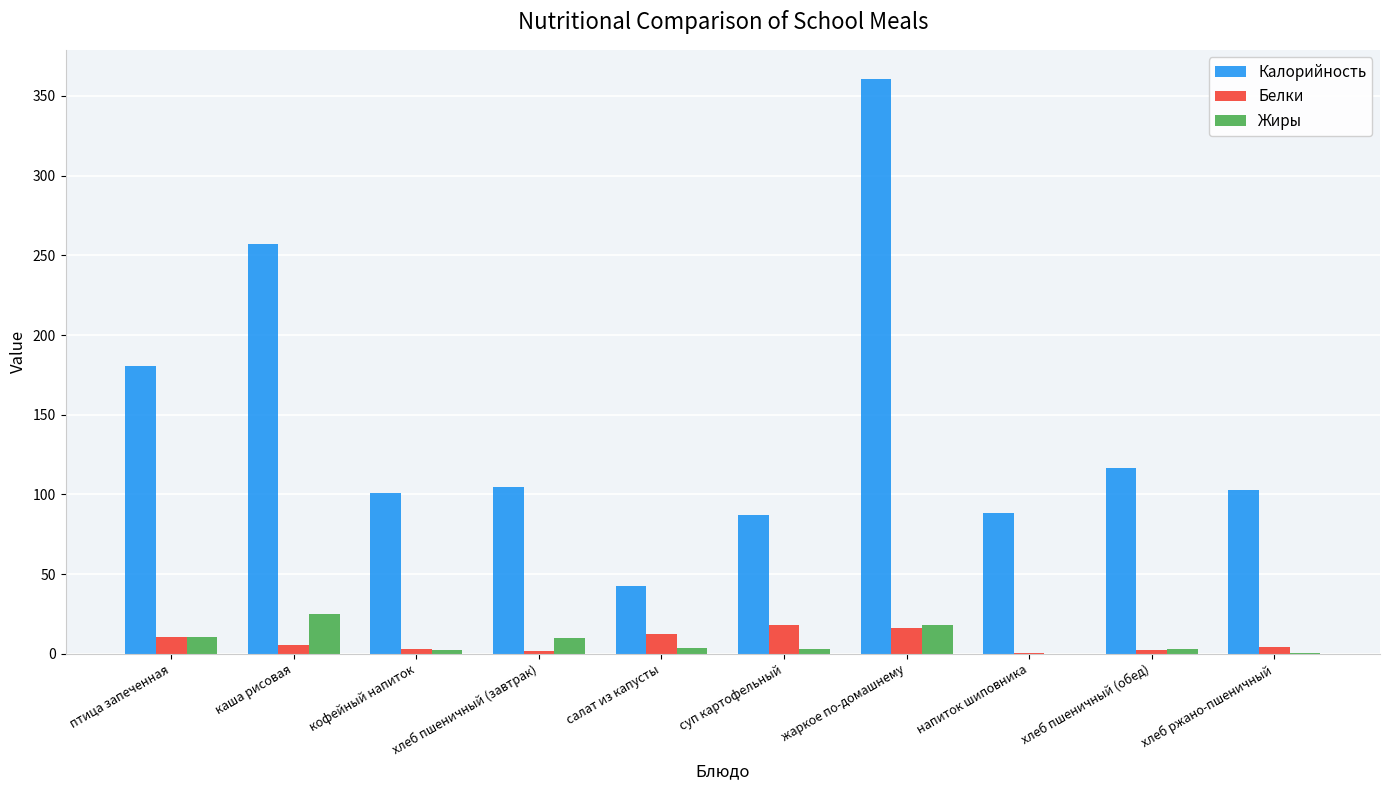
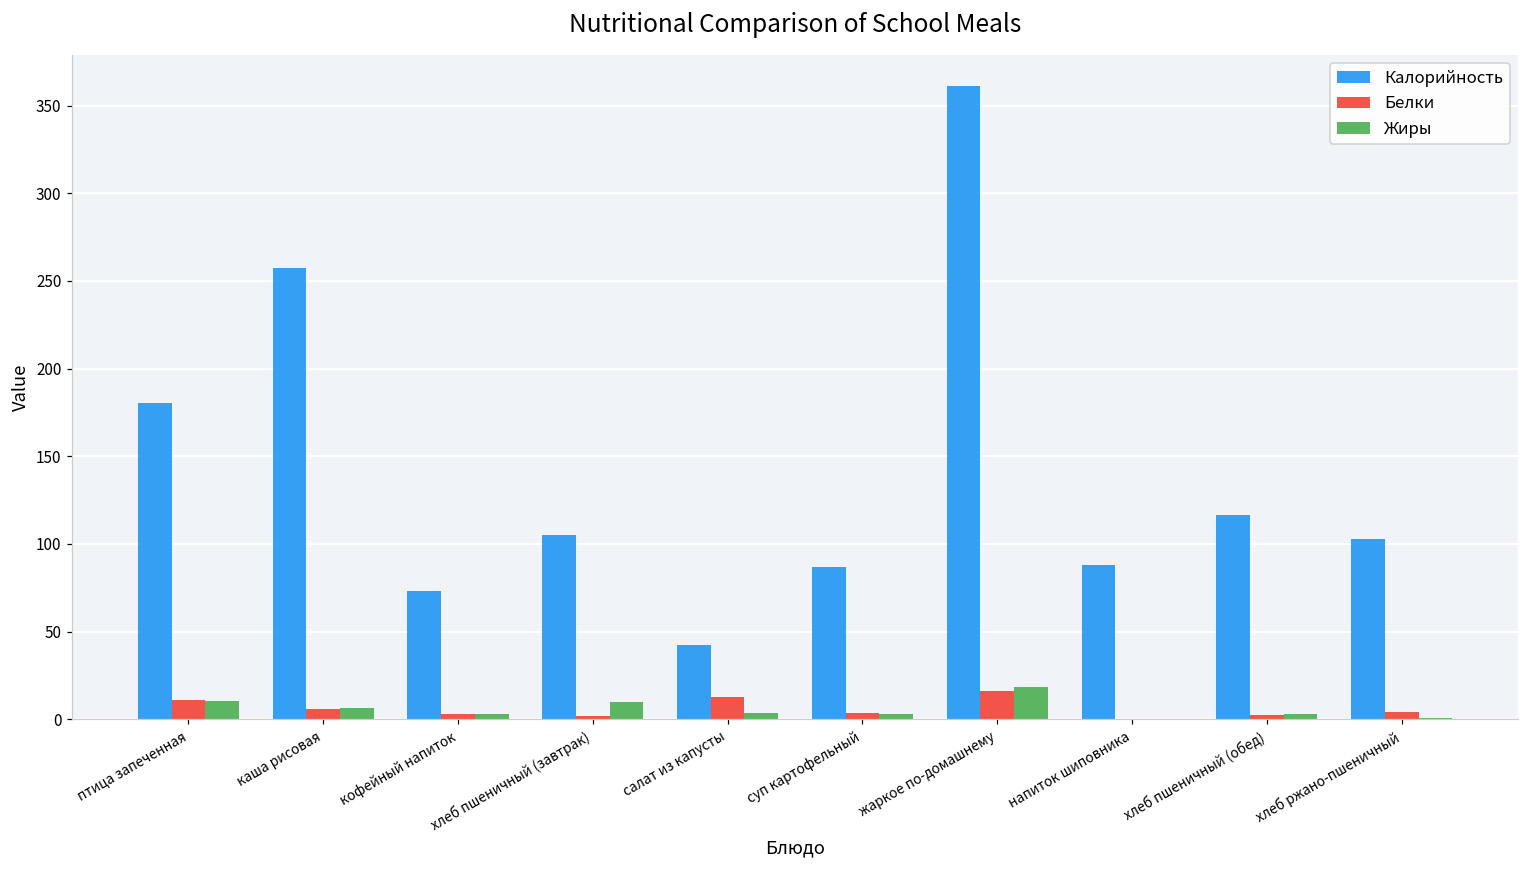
  {
    "Калорийность": {
      "птица запеченная": 180,
      "каша рисовая": 257,
-     "кофейный напиток": 101,
+     "кофейный напиток": 73,
      "хлеб пшеничный (завтрак)": 105,
      "салат из капусты": 42,
      "суп картофельный": 87,
      "жаркое по-домашнему": 361,
      "напиток шиповника": 88,
      "хлеб пшеничный (обед)": 117,
      "хлеб ржано-пшеничный": 103
    },
    "Белки": {
      "птица запеченная": 11,
      "каша рисовая": 6,
      "кофейный напиток": 3,
      "хлеб пшеничный (завтрак)": 2,
      "салат из капусты": 12,
-     "суп картофельный": 18,
+     "суп картофельный": 4,
      "жаркое по-домашнему": 16,
      "хлеб пшеничный (обед)": 2,
      "хлеб ржано-пшеничный": 4
    },
    "Жиры": {
      "птица запеченная": 10,
-     "каша рисовая": 25,
+     "каша рисовая": 6,
      "кофейный напиток": 3,
      "хлеб пшеничный (завтрак)": 10,
      "салат из капусты": 4,
      "суп картофельный": 3,
      "жаркое по-домашнему": 18,
      "напиток шиповника": 0,
      "хлеб пшеничный (обед)": 3
    }
  }
